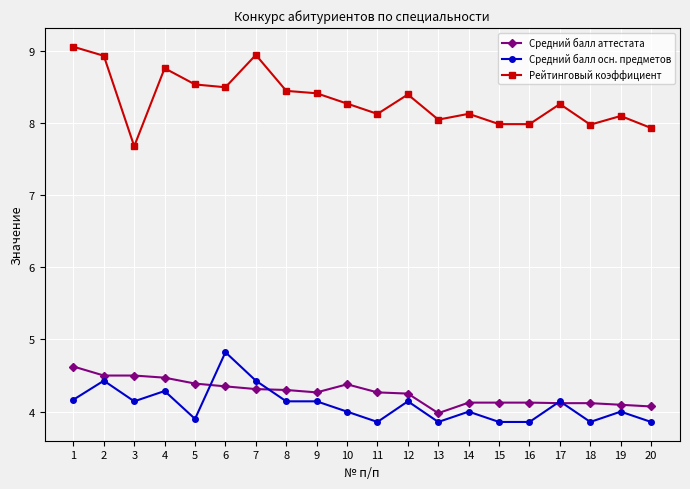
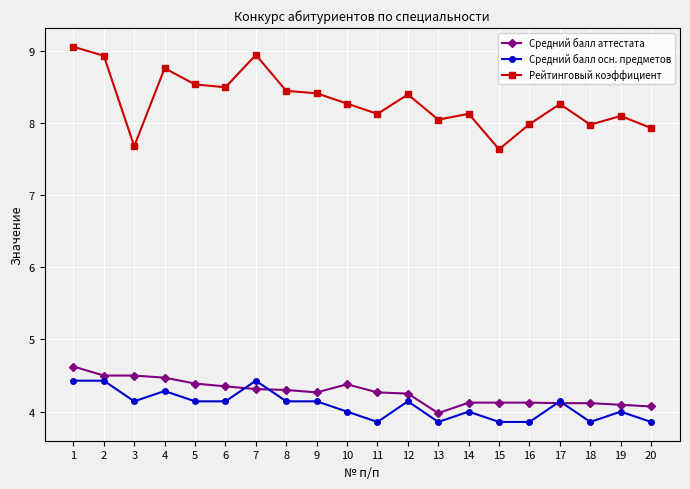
  {
    "Средний балл аттестата": {
      "1": 4.6,
      "2": 4.5,
      "3": 4.5,
      "4": 4.5,
      "5": 4.4,
      "6": 4.4,
      "7": 4.3,
      "8": 4.3,
      "9": 4.3,
      "10": 4.4,
      "11": 4.3,
      "12": 4.3,
      "13": 4.0,
      "14": 4.1,
      "15": 4.1,
      "16": 4.1,
      "18": 4.1,
      "19": 4.1,
      "20": 4.1
    },
    "Средний балл осн. предметов": {
-     "1": 4.2,
+     "1": 4.4,
      "2": 4.4,
      "3": 4.1,
      "4": 4.3,
-     "5": 3.9,
-     "6": 4.8,
+     "5": 4.1,
+     "6": 4.1,
      "7": 4.4,
      "8": 4.1,
      "9": 4.1,
      "10": 4.0,
      "11": 3.9,
      "12": 4.1,
      "13": 3.9,
      "14": 4.0,
      "15": 3.9,
      "16": 3.9,
      "18": 3.9,
      "19": 4.0,
      "20": 3.9
    },
    "Рейтинговый коэффициент": {
      "1": 9.1,
      "2": 8.9,
      "3": 7.7,
      "4": 8.8,
      "5": 8.5,
      "6": 8.5,
      "7": 8.9,
      "8": 8.4,
      "9": 8.4,
      "10": 8.3,
      "11": 8.1,
      "12": 8.4,
      "13": 8.0,
      "14": 8.1,
-     "15": 8.0,
+     "15": 7.6,
      "16": 8.0,
      "17": 8.3,
      "18": 8.0,
      "19": 8.1,
      "20": 7.9
    }
  }
